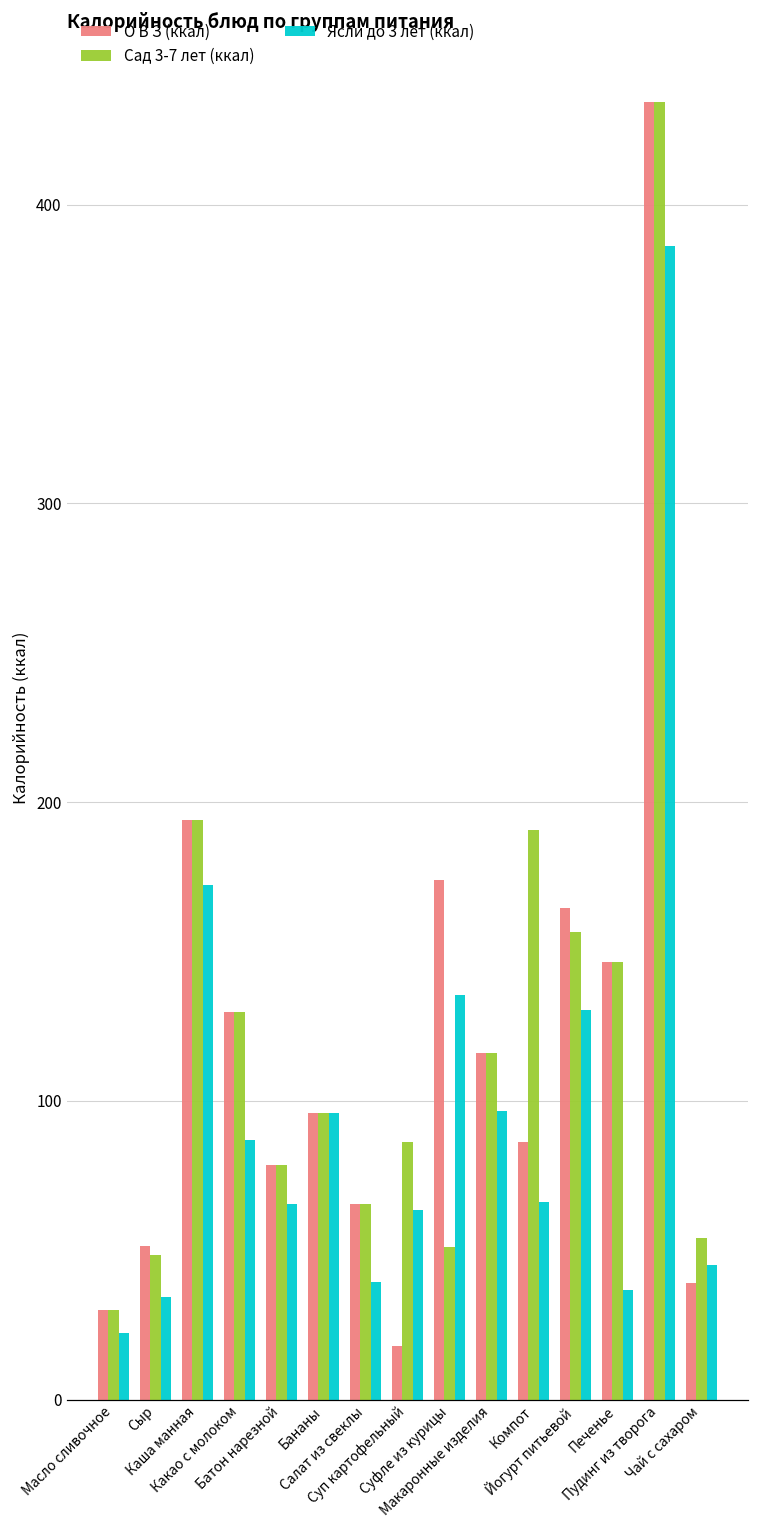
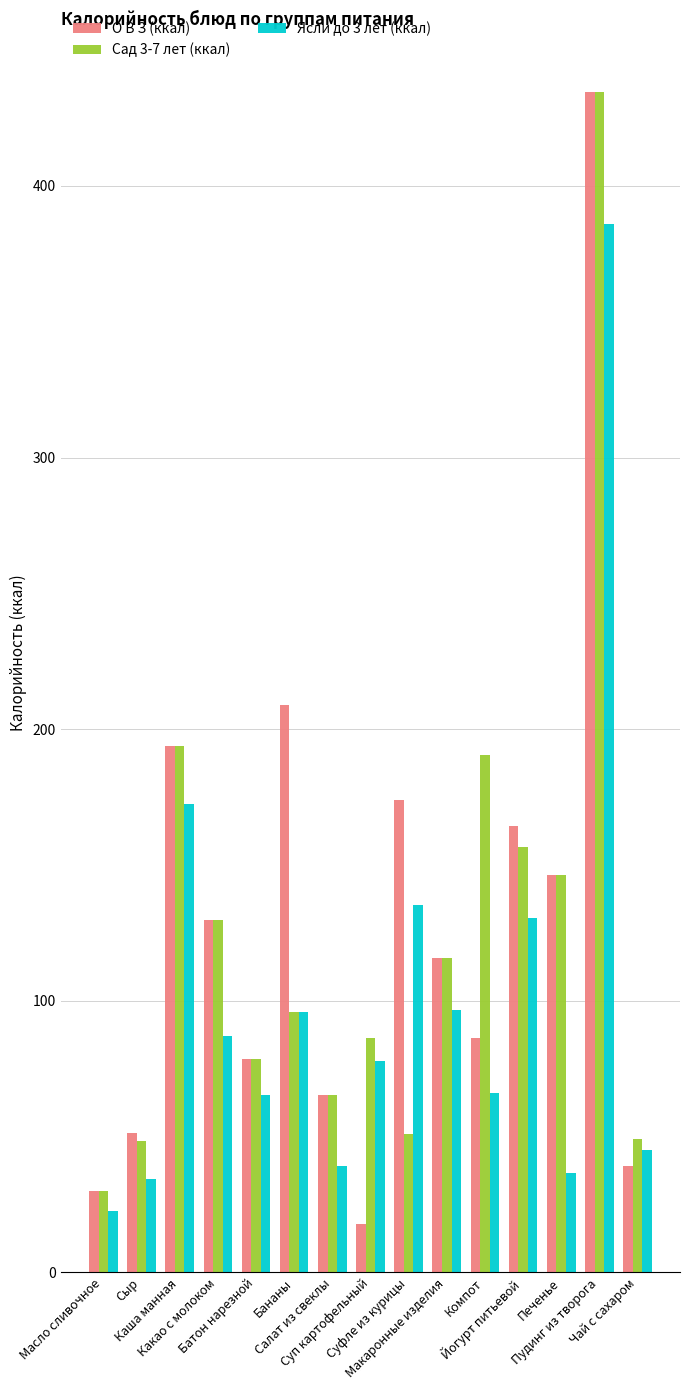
  {
    "О В З (ккал)": {
      "Масло сливочное": 30,
      "Сыр": 51,
      "Каша манная": 194,
      "Какао с молоком": 130,
      "Батон нарезной": 79,
-     "Бананы": 96,
+     "Бананы": 209,
      "Салат из свеклы": 66,
      "Суп картофельный": 18,
      "Суфле из курицы": 174,
      "Макаронные изделия": 116,
      "Компот": 86,
      "Йогурт питьевой": 164,
      "Печенье": 146,
      "Пудинг из творога": 434,
      "Чай с сахаром": 39
    },
    "Сад 3-7 лет (ккал)": {
      "Масло сливочное": 30,
      "Сыр": 48,
      "Каша манная": 194,
      "Какао с молоком": 130,
      "Батон нарезной": 79,
      "Бананы": 96,
      "Салат из свеклы": 66,
      "Суп картофельный": 86,
      "Суфле из курицы": 51,
      "Макаронные изделия": 116,
      "Компот": 191,
      "Йогурт питьевой": 157,
      "Печенье": 146,
      "Пудинг из творога": 434,
-     "Чай с сахаром": 54
+     "Чай с сахаром": 49
    },
    "Ясли до 3 лет (ккал)": {
      "Масло сливочное": 22,
      "Сыр": 34,
      "Каша манная": 172,
      "Какао с молоком": 87,
      "Батон нарезной": 66,
      "Бананы": 96,
      "Салат из свеклы": 39,
-     "Суп картофельный": 63,
+     "Суп картофельный": 78,
      "Суфле из курицы": 135,
      "Макаронные изделия": 97,
      "Компот": 66,
      "Йогурт питьевой": 131,
      "Печенье": 37,
      "Пудинг из творога": 386,
      "Чай с сахаром": 45
    }
  }
